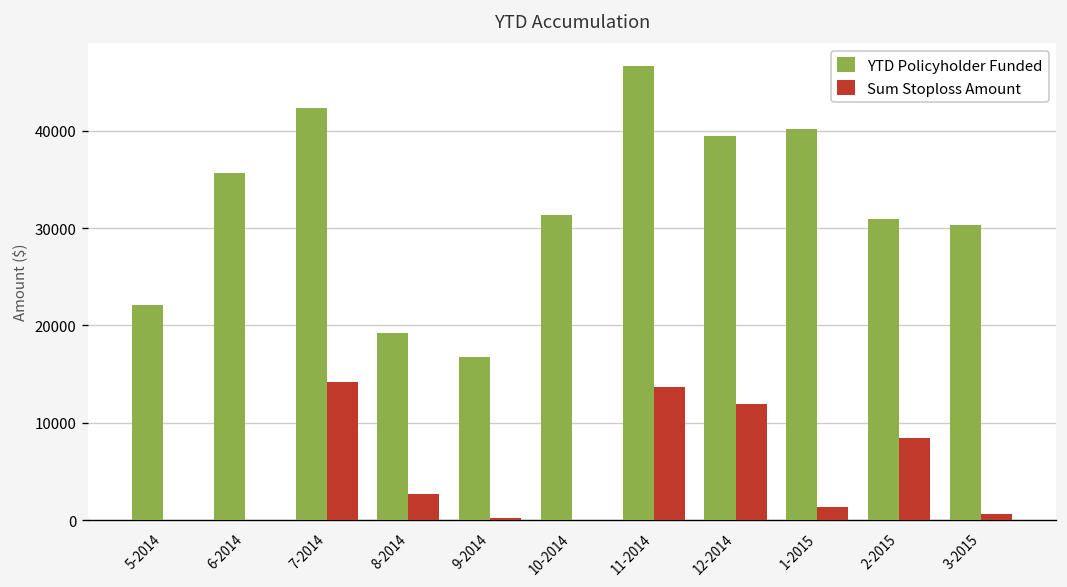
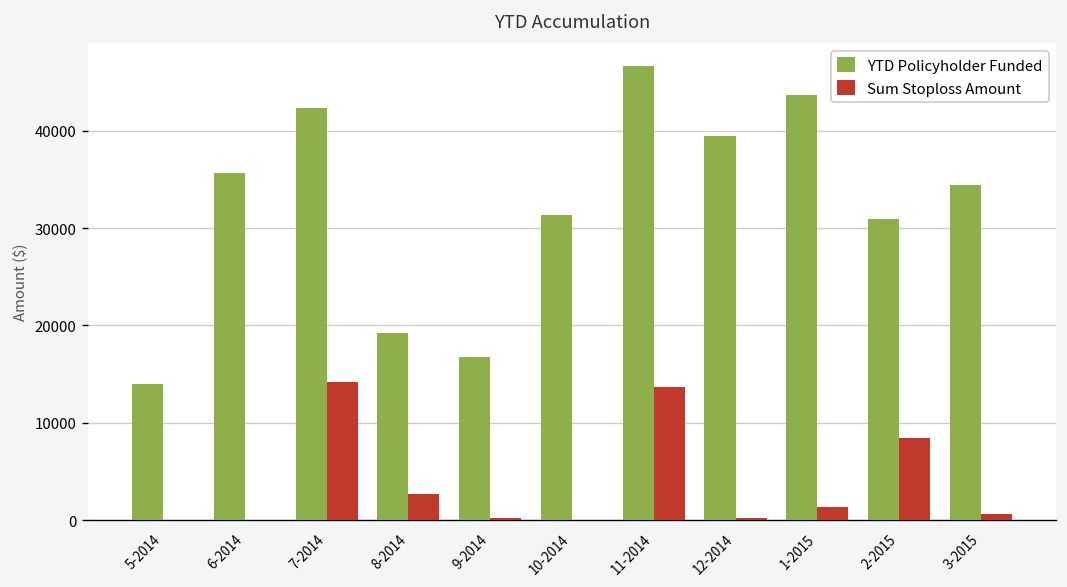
  {
    "YTD Policyholder Funded": {
-     "5-2014": 22000,
+     "5-2014": 14000,
      "6-2014": 36000,
      "7-2014": 42000,
      "8-2014": 19000,
      "9-2014": 17000,
      "10-2014": 31000,
      "11-2014": 47000,
      "12-2014": 39000,
-     "1-2015": 40000,
+     "1-2015": 44000,
      "2-2015": 31000,
-     "3-2015": 30000
+     "3-2015": 34000
    },
    "Sum Stoploss Amount": {
      "5-2014": 0,
      "6-2014": 0,
      "7-2014": 14000,
      "8-2014": 3000,
      "10-2014": 0,
      "11-2014": 14000,
-     "12-2014": 12000,
+     "12-2014": 0,
      "1-2015": 1000,
      "2-2015": 8000,
      "3-2015": 1000
    }
  }
